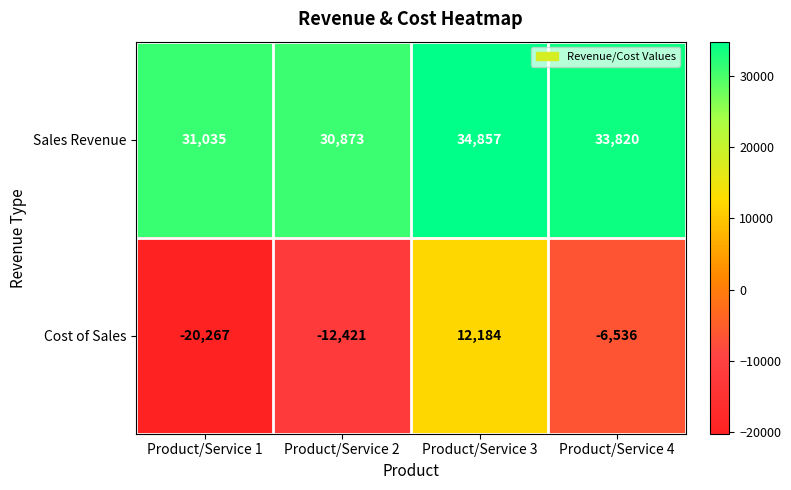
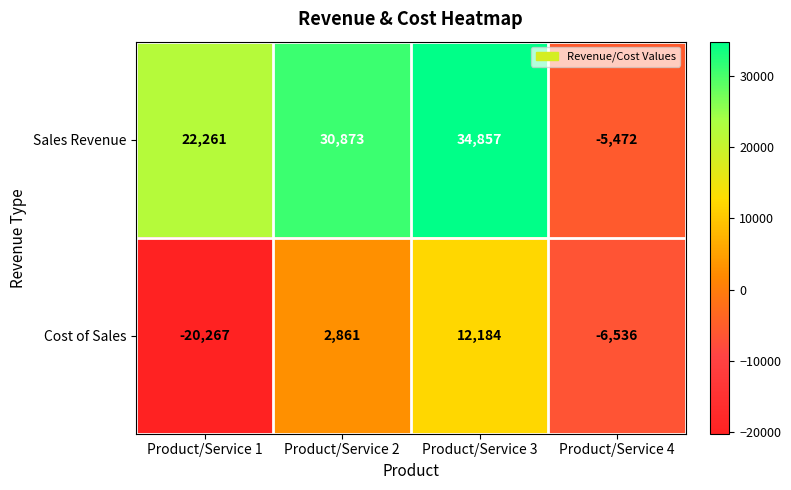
  {
    "Sales Revenue": {
-     "Product/Service 1": "31,035",
+     "Product/Service 1": "22,261",
      "Product/Service 2": "30,873",
      "Product/Service 3": "34,857",
-     "Product/Service 4": "33,820"
+     "Product/Service 4": "-5,472"
    },
    "Cost of Sales": {
      "Product/Service 1": "-20,267",
-     "Product/Service 2": "-12,421",
+     "Product/Service 2": "2,861",
      "Product/Service 3": "12,184",
      "Product/Service 4": "-6,536"
    }
  }
